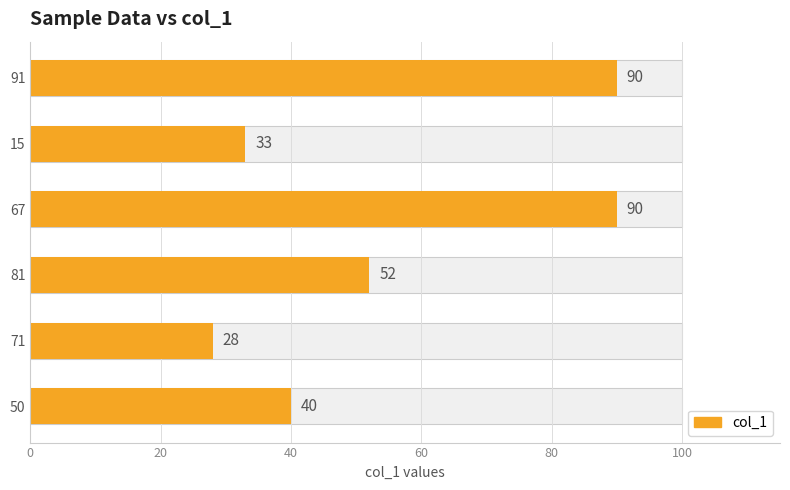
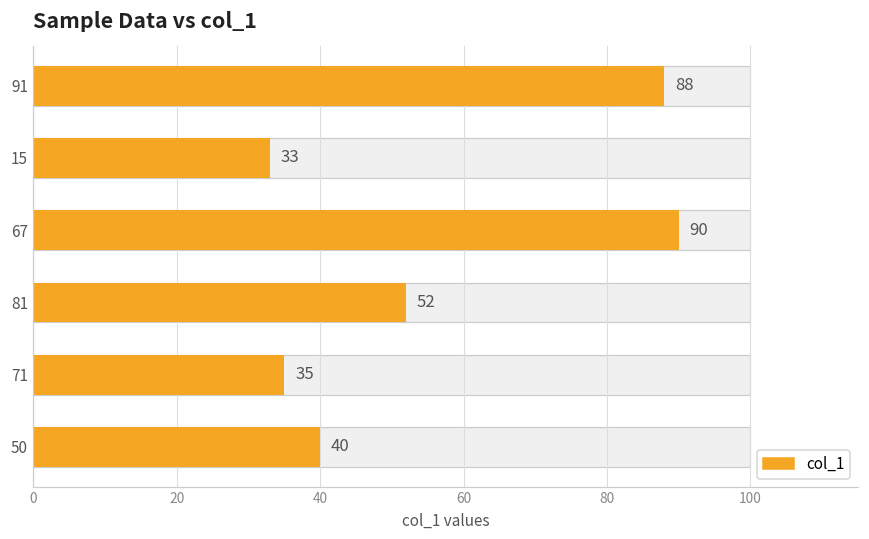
  {
    "col_1": {
-     "91": 90,
-     "71": 28
+     "91": 88,
+     "71": 35
    }
  }
